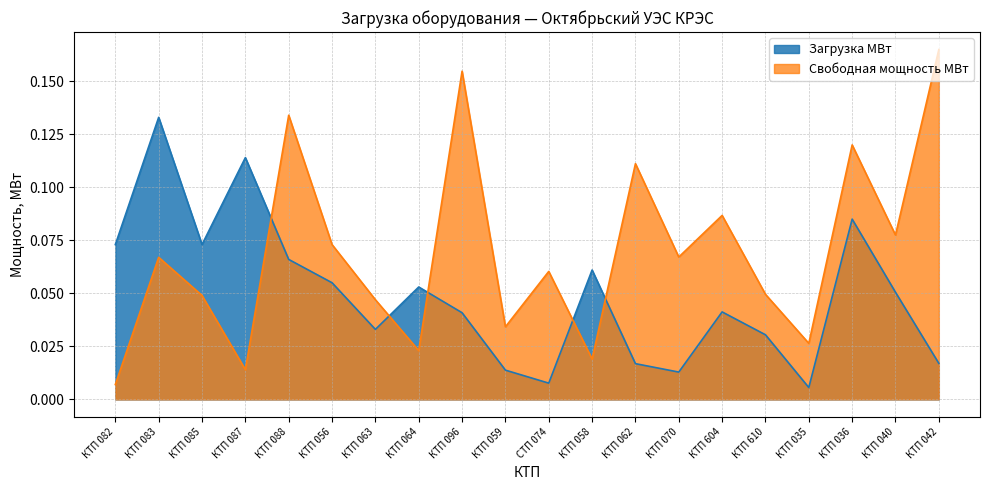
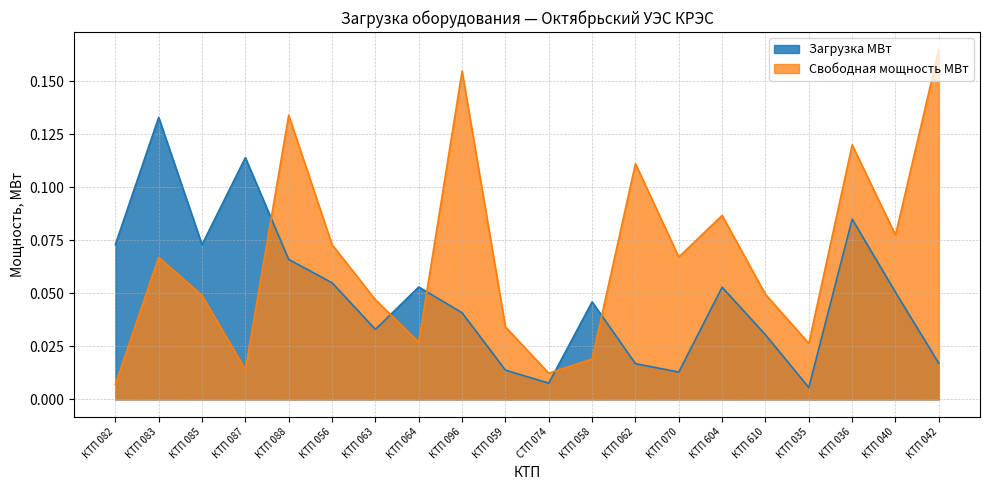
  {
    "Загрузка МВт": {
      "КТП 082": 0.073,
      "КТП 083": 0.133,
      "КТП 085": 0.073,
      "КТП 087": 0.114,
      "КТП 088": 0.066,
      "КТП 056": 0.055,
      "КТП 063": 0.033,
      "КТП 064": 0.053,
      "КТП 096": 0.041,
      "КТП 059": 0.014,
      "СТП 074": 0.008,
-     "КТП 058": 0.061,
+     "КТП 058": 0.046,
      "КТП 062": 0.017,
      "КТП 070": 0.013,
-     "КТП 604": 0.041,
+     "КТП 604": 0.053,
      "КТП 610": 0.030,
      "КТП 035": 0.006,
      "КТП 036": 0.085,
      "КТП 040": 0.051,
      "КТП 042": 0.017
    },
    "Свободная мощность МВт": {
      "КТП 082": 0.007,
      "КТП 083": 0.067,
      "КТП 085": 0.049,
      "КТП 087": 0.014,
      "КТП 088": 0.134,
      "КТП 056": 0.073,
      "КТП 063": 0.047,
-     "КТП 064": 0.023,
+     "КТП 064": 0.027,
      "КТП 096": 0.155,
      "КТП 059": 0.034,
-     "СТП 074": 0.060,
+     "СТП 074": 0.012,
      "КТП 058": 0.019,
      "КТП 062": 0.111,
      "КТП 070": 0.067,
      "КТП 604": 0.087,
      "КТП 610": 0.050,
      "КТП 035": 0.026,
      "КТП 036": 0.120,
      "КТП 040": 0.077
    }
  }
